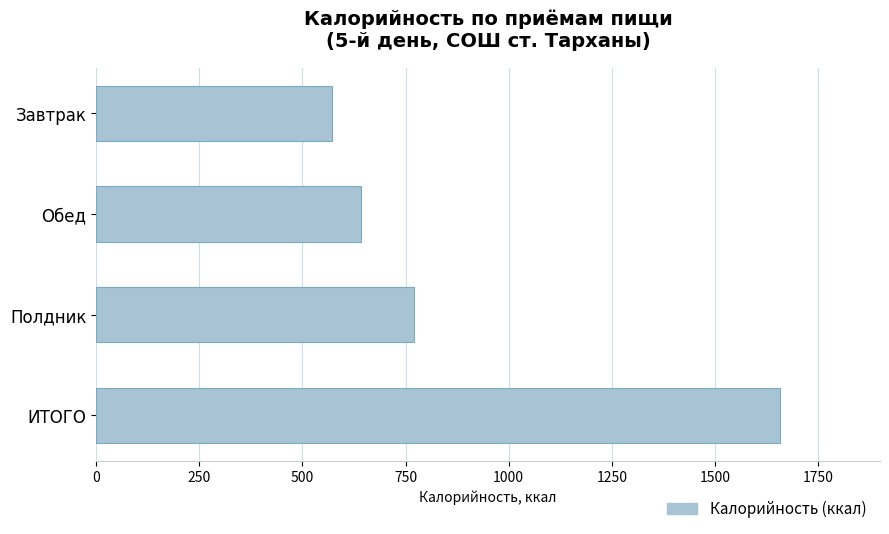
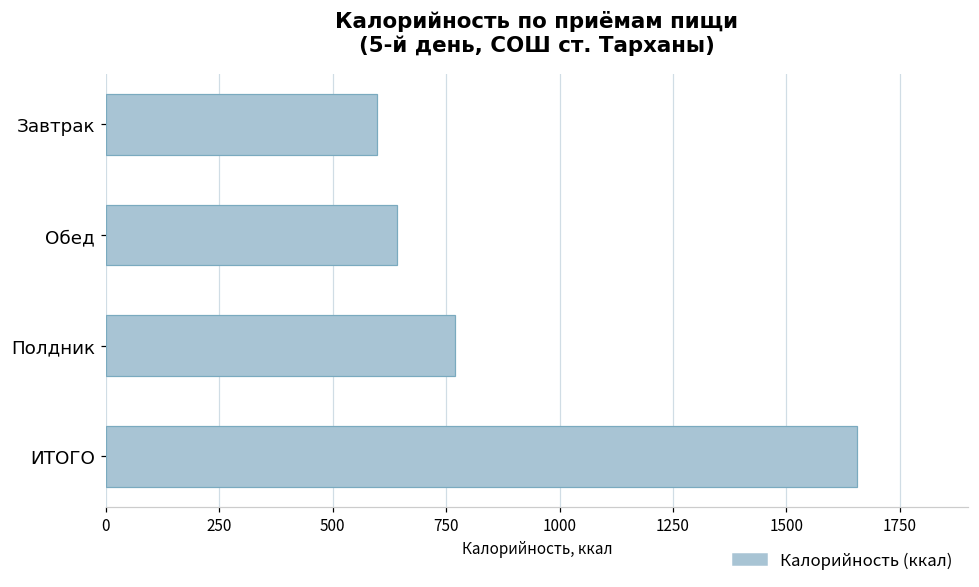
  {
-   "Завтрак": 570,
+   "Завтрак": 600,
    "Обед": 640,
    "Полдник": 770,
    "ИТОГО": 1660
  }
